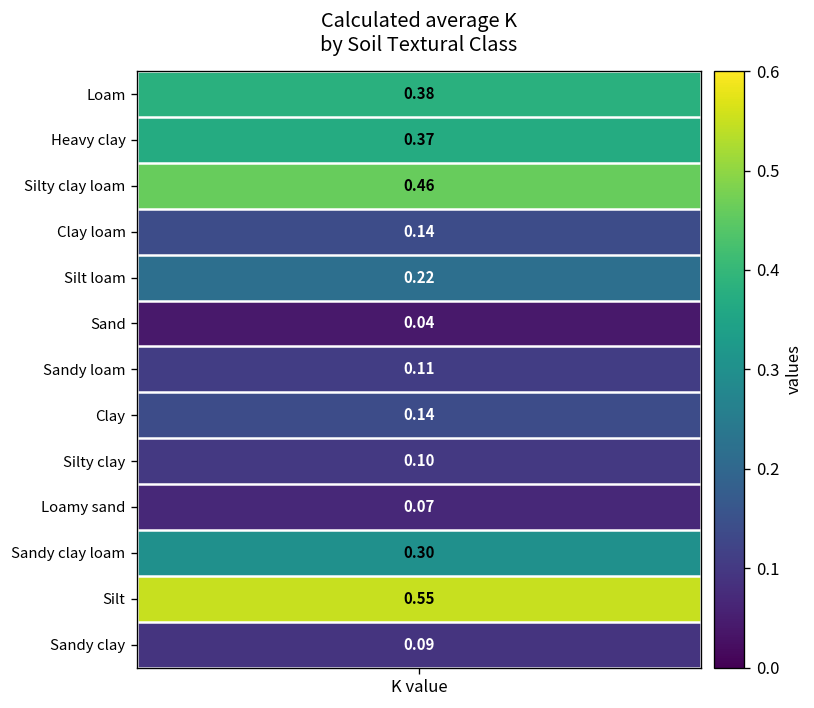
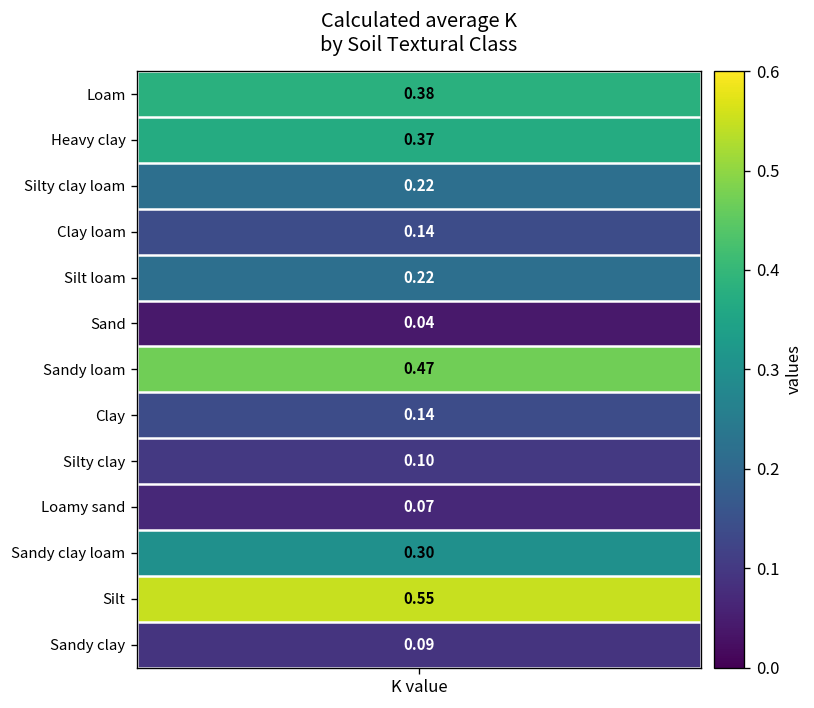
  {
    "Loam": {
      "K value": 0.38
    },
    "Heavy clay": {
      "K value": 0.37
    },
    "Silty clay loam": {
-     "K value": 0.46
+     "K value": 0.22
    },
    "Clay loam": {
      "K value": 0.14
    },
    "Silt loam": {
      "K value": 0.22
    },
    "Sand": {
      "K value": 0.04
    },
    "Sandy loam": {
-     "K value": 0.11
+     "K value": 0.47
    },
    "Clay": {
      "K value": 0.14
    },
    "Silty clay": {
      "K value": 0.10
    },
    "Loamy sand": {
      "K value": 0.07
    },
    "Sandy clay loam": {
      "K value": 0.30
    },
    "Silt": {
      "K value": 0.55
    },
    "Sandy clay": {
      "K value": 0.09
    }
  }
